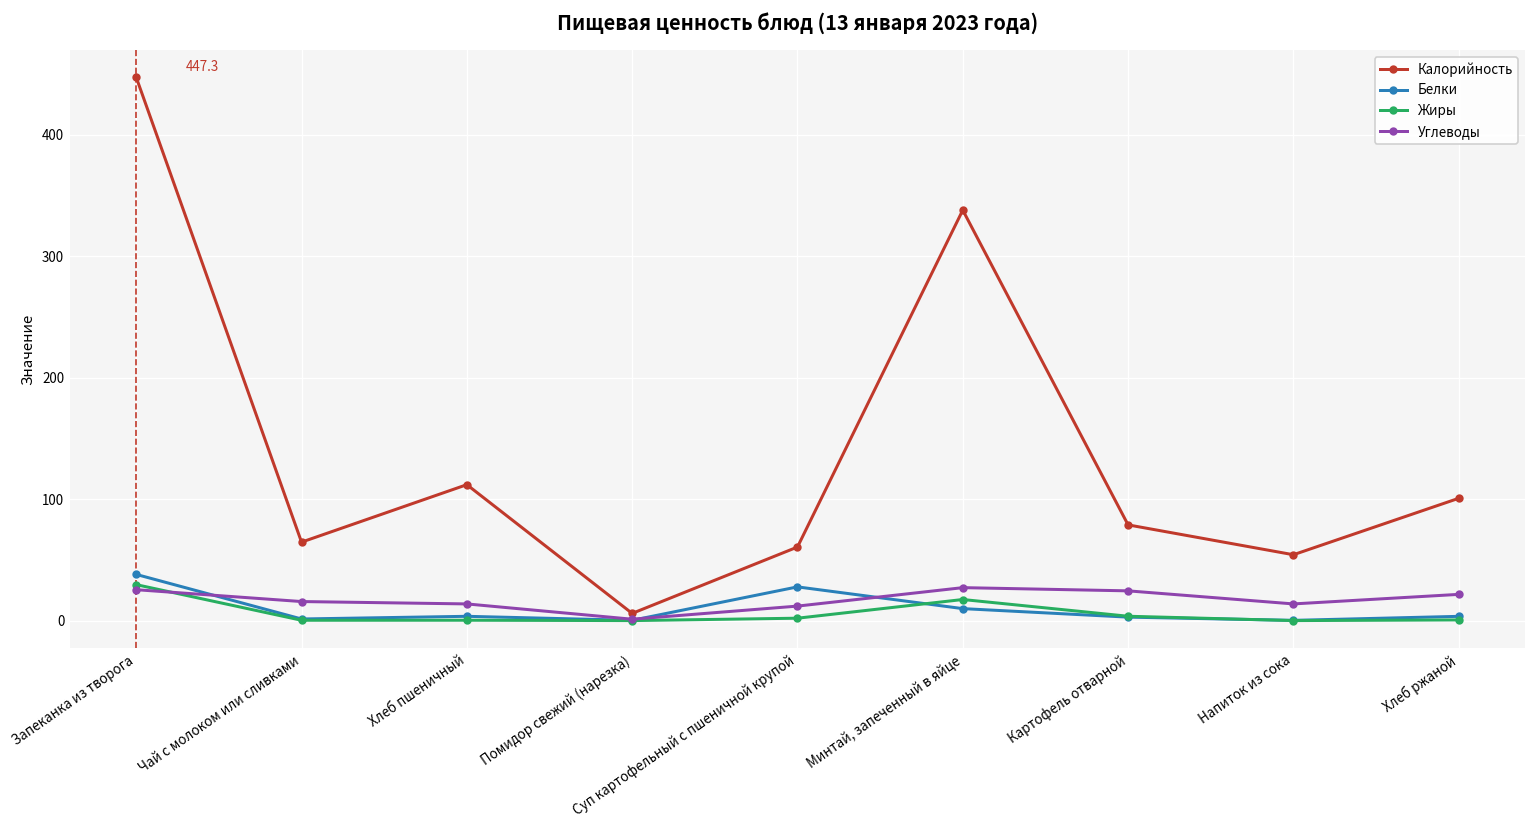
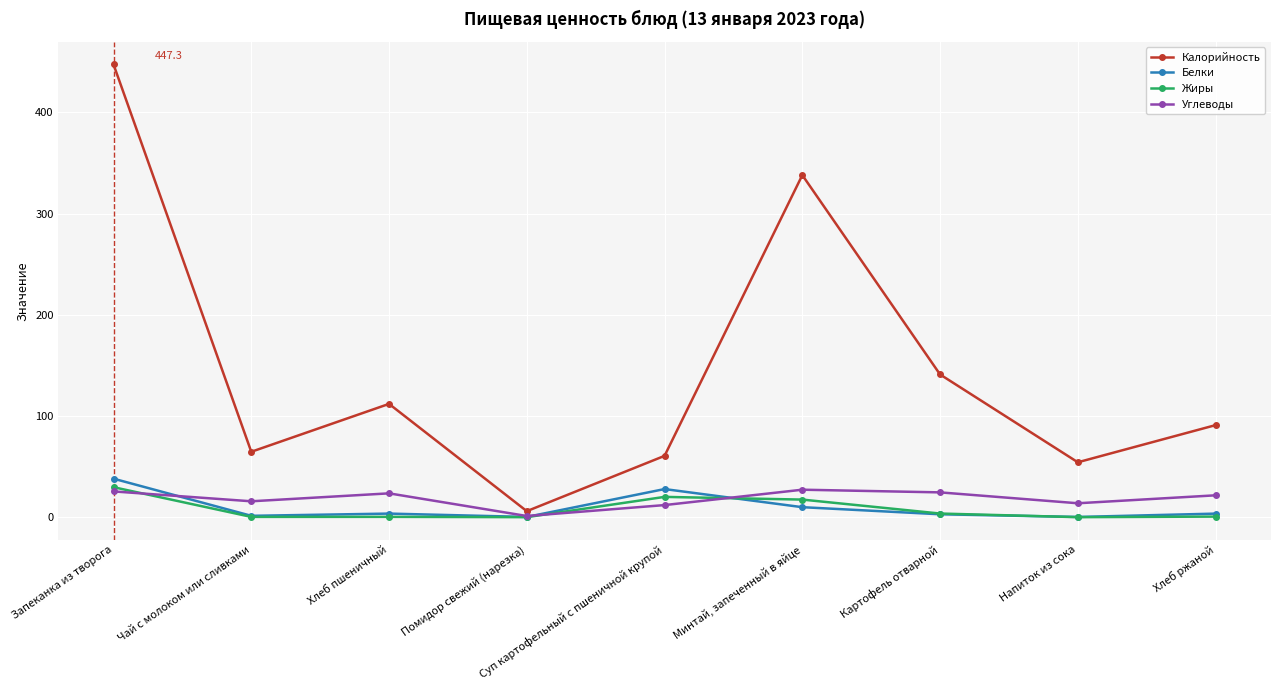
  {
    "Калорийность": {
      "Запеканка из творога": 447,
      "Чай с молоком или сливками": 65,
      "Хлеб пшеничный": 112,
      "Помидор свежий (нарезка)": 6,
      "Суп картофельный с пшеничной крупой": 61,
      "Минтай, запеченный в яйце": 338,
-     "Картофель отварной": 79,
+     "Картофель отварной": 141,
      "Напиток из сока": 54,
-     "Хлеб ржаной": 101
+     "Хлеб ржаной": 91
    },
    "Белки": {
      "Запеканка из творога": 38,
      "Хлеб пшеничный": 4,
      "Суп картофельный с пшеничной крупой": 28,
      "Минтай, запеченный в яйце": 10,
      "Хлеб ржаной": 4
    },
    "Жиры": {
      "Запеканка из творога": 30,
      "Хлеб пшеничный": 0,
-     "Суп картофельный с пшеничной крупой": 2,
+     "Суп картофельный с пшеничной крупой": 20,
      "Минтай, запеченный в яйце": 17,
      "Хлеб ржаной": 1
    },
    "Углеводы": {
      "Запеканка из творога": 25,
      "Чай с молоком или сливками": 16,
-     "Хлеб пшеничный": 14,
+     "Хлеб пшеничный": 24,
      "Суп картофельный с пшеничной крупой": 12,
      "Минтай, запеченный в яйце": 27,
      "Картофель отварной": 25,
      "Напиток из сока": 14,
      "Хлеб ржаной": 22
    }
  }
